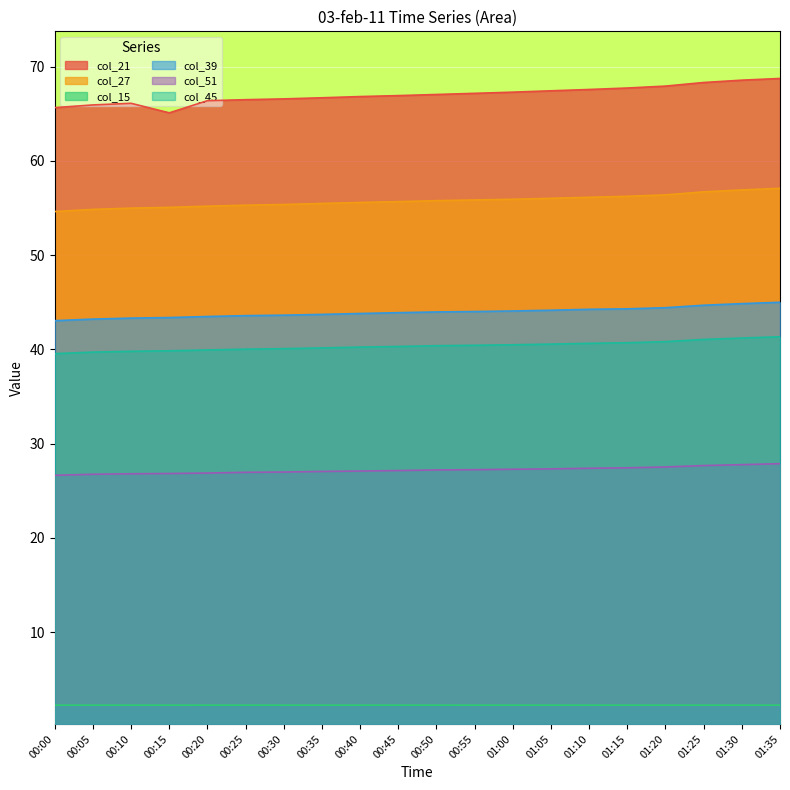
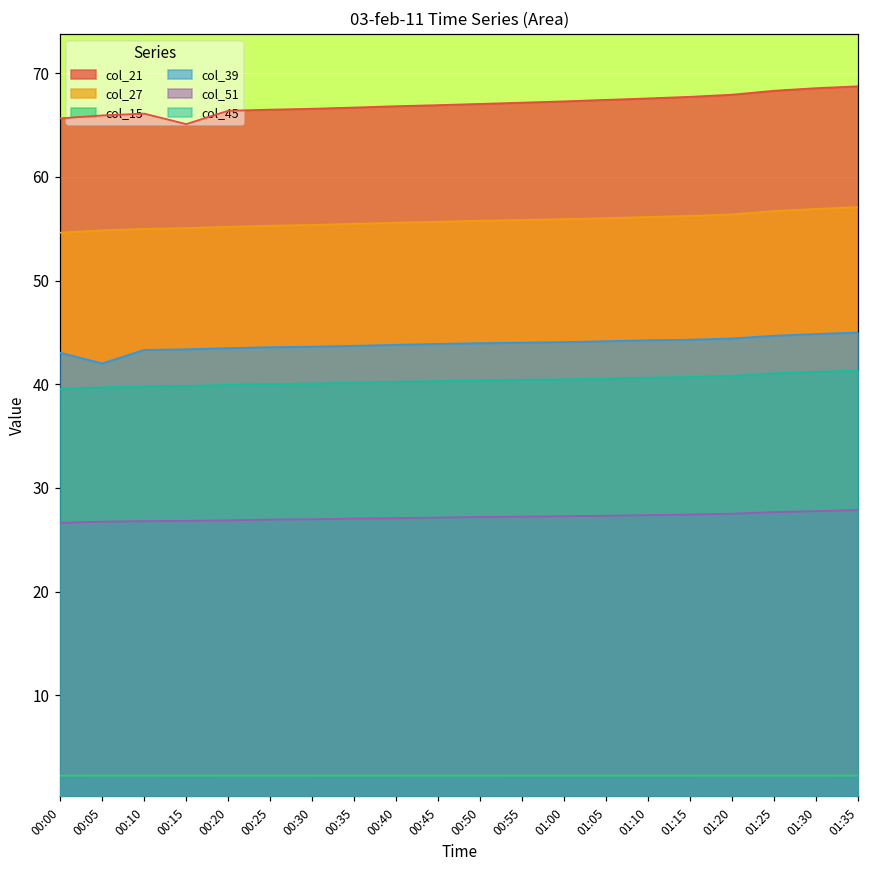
  {
    "col_21": {
      "00:00": 66,
      "00:15": 65,
      "00:25": 66,
      "00:30": 67,
      "00:35": 67,
      "00:40": 67,
      "00:45": 67,
      "00:50": 67,
      "00:55": 67,
      "01:00": 67,
      "01:05": 67,
      "01:10": 68,
      "01:15": 68,
      "01:20": 68,
      "01:25": 68,
      "01:30": 69,
      "01:35": 69
    },
    "col_27": {
      "00:00": 55,
      "00:05": 55,
      "00:10": 55,
      "00:15": 55,
      "00:20": 55,
      "00:25": 55,
      "00:30": 55,
      "00:35": 55,
      "00:40": 56,
      "00:45": 56,
      "00:50": 56,
      "00:55": 56,
      "01:00": 56,
      "01:05": 56,
      "01:10": 56,
      "01:15": 56,
      "01:20": 56,
      "01:25": 57,
      "01:30": 57,
      "01:35": 57
    },
    "col_39": {
      "00:00": 43,
-     "00:05": 43,
+     "00:05": 42,
      "00:10": 43,
      "00:15": 43,
      "00:20": 43,
      "00:25": 44,
      "00:30": 44,
      "00:35": 44,
      "00:40": 44,
      "00:45": 44,
      "00:50": 44,
      "00:55": 44,
      "01:00": 44,
      "01:05": 44,
      "01:10": 44,
      "01:15": 44,
      "01:20": 44,
      "01:25": 45,
      "01:30": 45,
      "01:35": 45
    },
    "col_51": {
      "00:00": 27,
      "00:05": 27,
      "00:10": 27,
      "00:15": 27,
      "00:20": 27,
      "00:25": 27,
      "00:30": 27,
      "00:35": 27,
      "00:40": 27,
      "00:45": 27,
      "00:50": 27,
      "00:55": 27,
      "01:00": 27,
      "01:05": 27,
      "01:10": 27,
      "01:15": 27,
      "01:20": 28,
      "01:25": 28,
      "01:30": 28,
      "01:35": 28
    }
  }
